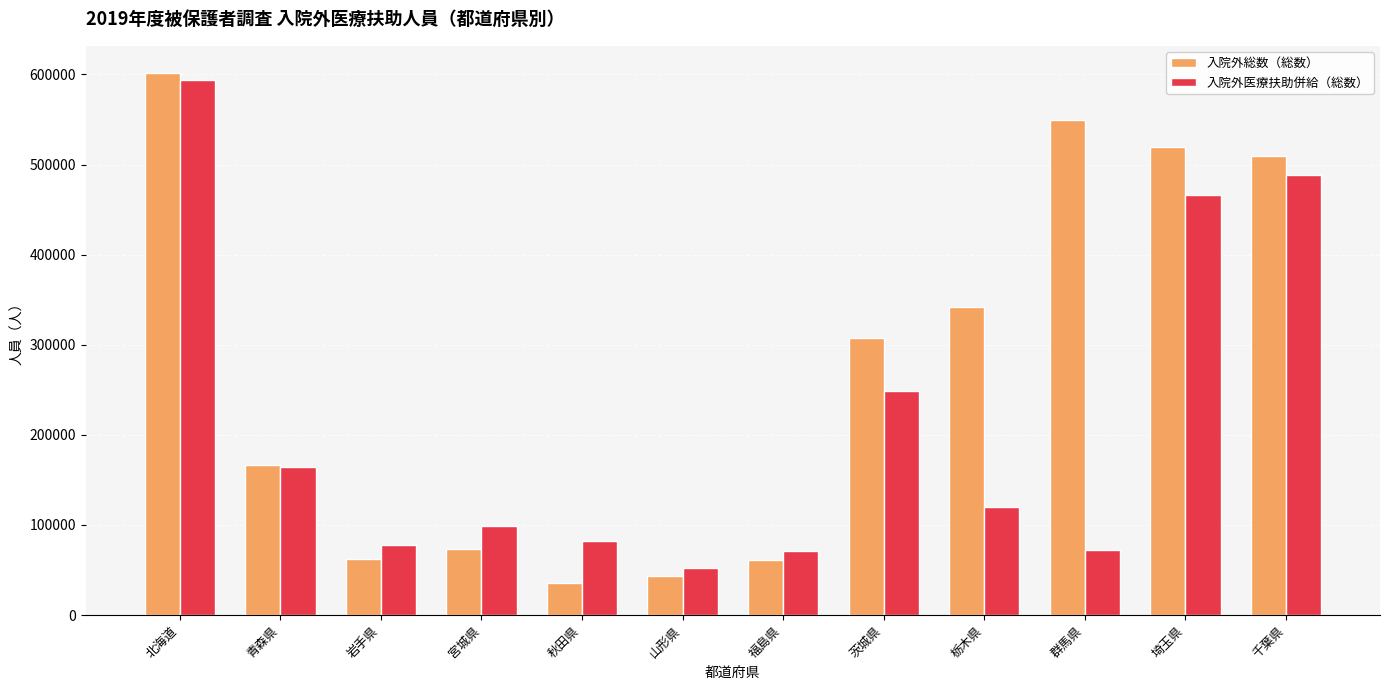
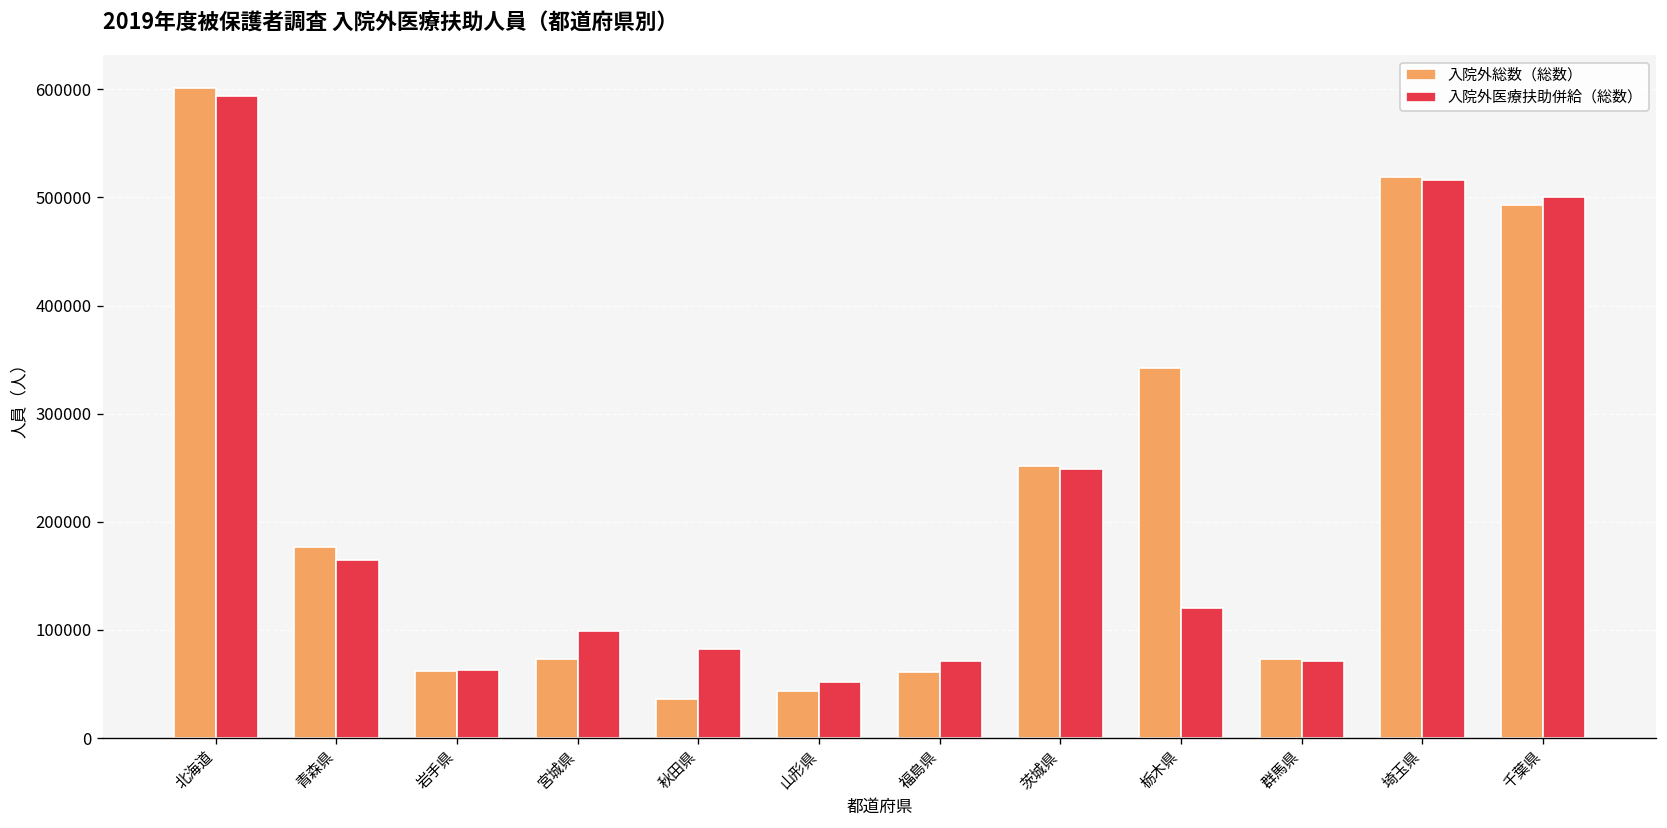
  {
    "入院外総数（総数）": {
      "北海道": 600000,
-     "青森県": 170000,
+     "青森県": 180000,
      "岩手県": 60000,
      "宮城県": 70000,
      "秋田県": 40000,
      "山形県": 40000,
      "福島県": 60000,
-     "茨城県": 310000,
+     "茨城県": 250000,
      "栃木県": 340000,
-     "群馬県": 550000,
+     "群馬県": 70000,
      "埼玉県": 520000,
-     "千葉県": 510000
+     "千葉県": 490000
    },
    "入院外医療扶助併給（総数）": {
      "北海道": 590000,
      "青森県": 160000,
-     "岩手県": 80000,
+     "岩手県": 60000,
      "宮城県": 100000,
      "秋田県": 80000,
      "山形県": 50000,
      "福島県": 70000,
      "茨城県": 250000,
      "栃木県": 120000,
      "群馬県": 70000,
-     "埼玉県": 470000,
-     "千葉県": 490000
+     "埼玉県": 520000,
+     "千葉県": 500000
    }
  }
